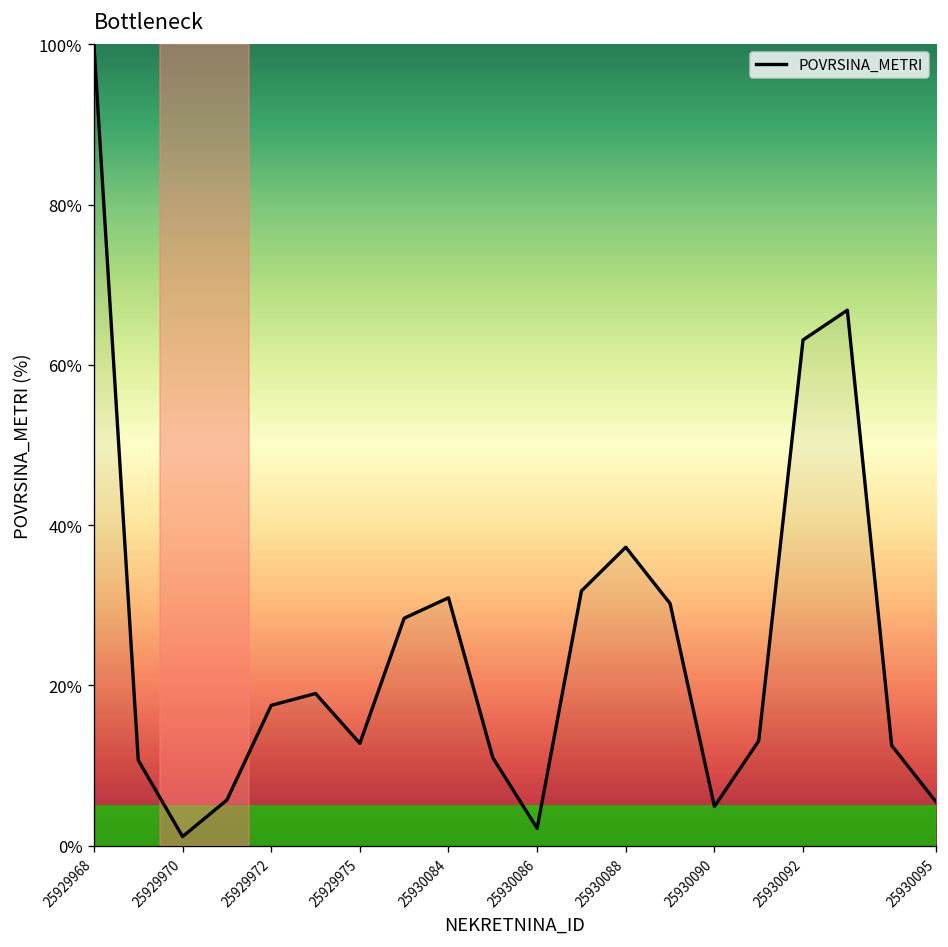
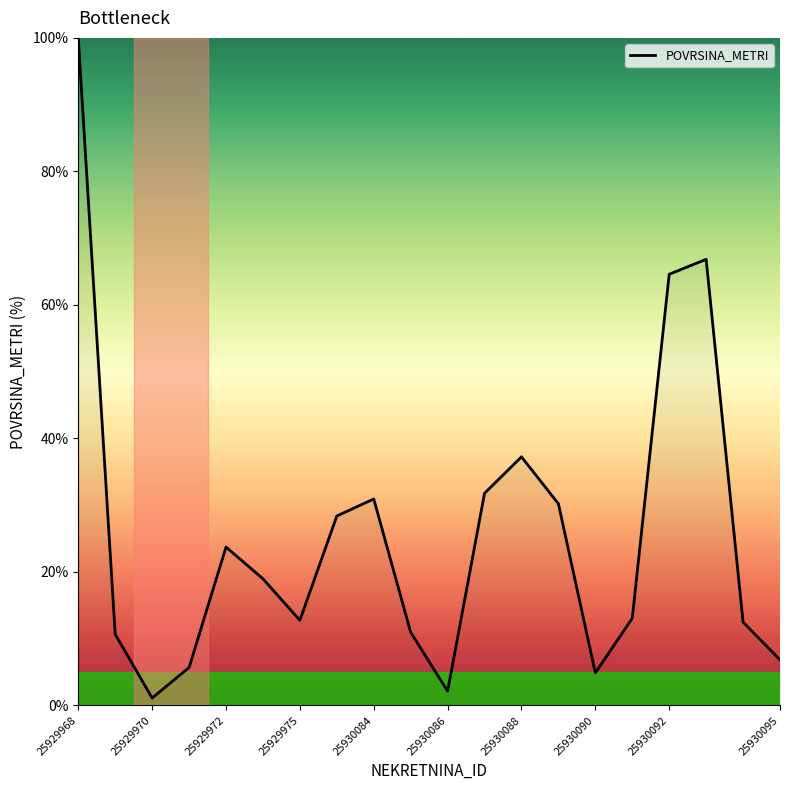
  {
    "25929968": "100%",
-   "25929972": "18%",
+   "25929972": "24%",
    "25929975": "13%",
    "25930084": "31%",
    "25930088": "37%",
-   "25930092": "63%",
-   "25930095": "5%"
+   "25930092": "65%",
+   "25930095": "7%"
  }
